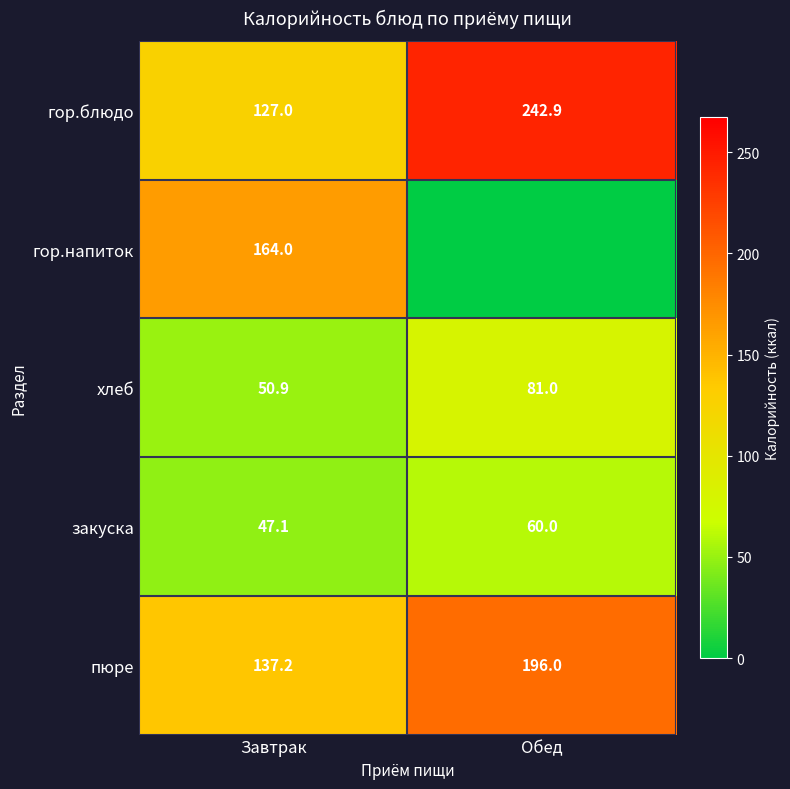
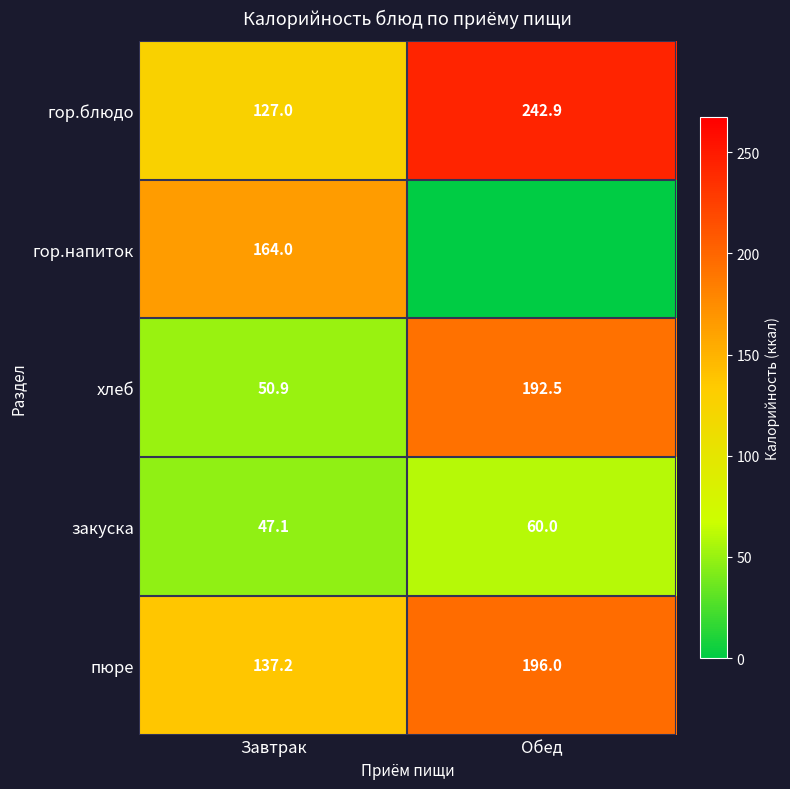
  {
    "гор.блюдо": {
      "Завтрак": 127.0,
      "Обед": 242.9
    },
    "гор.напиток": {
      "Завтрак": 164.0
    },
    "хлеб": {
      "Завтрак": 50.9,
-     "Обед": 81.0
+     "Обед": 192.5
    },
    "закуска": {
      "Завтрак": 47.1,
      "Обед": 60.0
    },
    "пюре": {
      "Завтрак": 137.2,
      "Обед": 196.0
    }
  }
